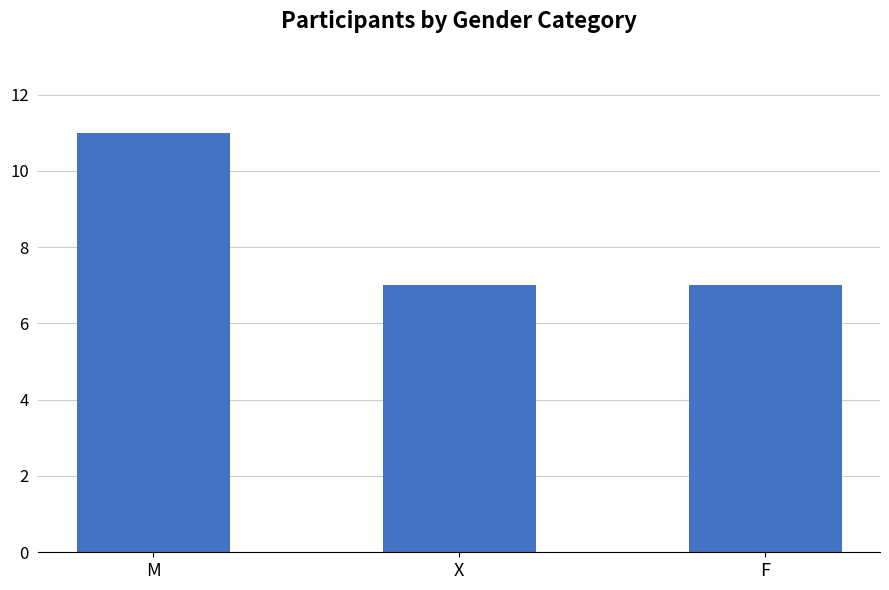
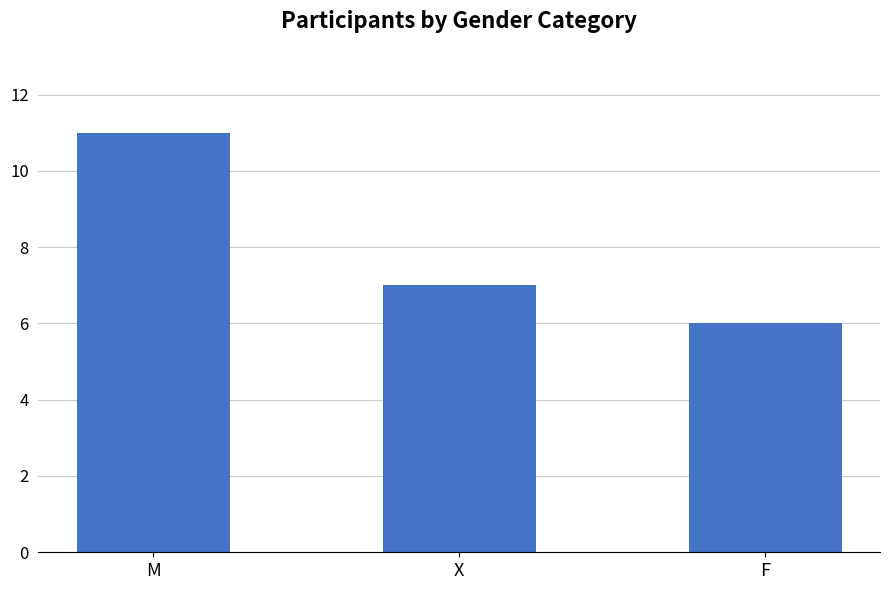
  {
    "M": 11,
    "X": 7,
-   "F": 7
+   "F": 6
  }
